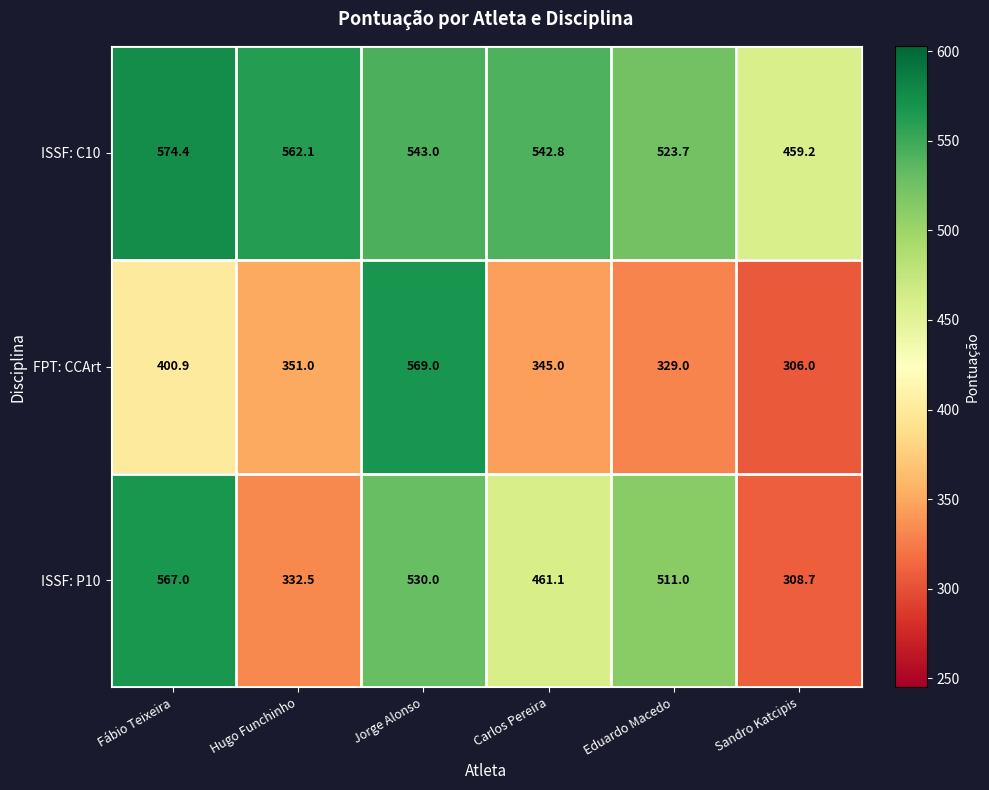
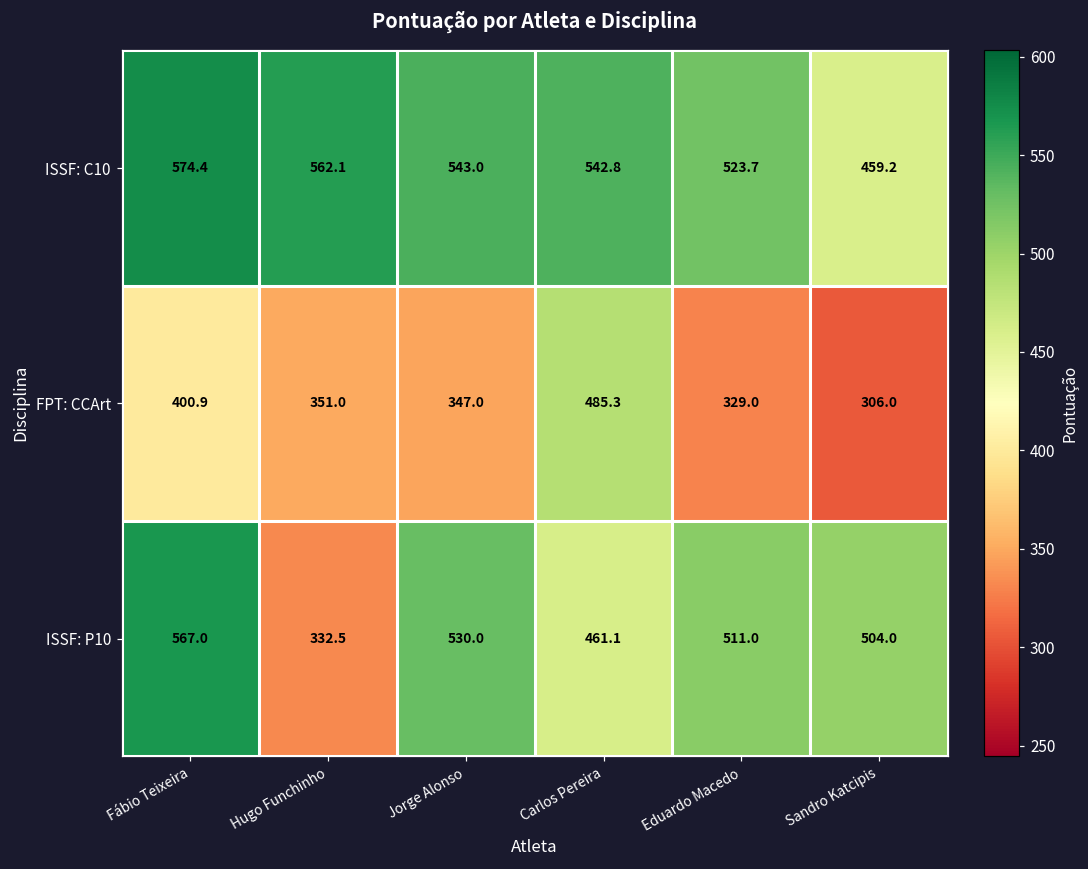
  {
    "ISSF: C10": {
      "Fábio Teixeira": 574.4,
      "Hugo Funchinho": 562.1,
      "Jorge Alonso": 543.0,
      "Carlos Pereira": 542.8,
      "Eduardo Macedo": 523.7,
      "Sandro Katcipis": 459.2
    },
    "FPT: CCArt": {
      "Fábio Teixeira": 400.9,
      "Hugo Funchinho": 351.0,
-     "Jorge Alonso": 569.0,
-     "Carlos Pereira": 345.0,
+     "Jorge Alonso": 347.0,
+     "Carlos Pereira": 485.3,
      "Eduardo Macedo": 329.0,
      "Sandro Katcipis": 306.0
    },
    "ISSF: P10": {
      "Fábio Teixeira": 567.0,
      "Hugo Funchinho": 332.5,
      "Jorge Alonso": 530.0,
      "Carlos Pereira": 461.1,
      "Eduardo Macedo": 511.0,
-     "Sandro Katcipis": 308.7
+     "Sandro Katcipis": 504.0
    }
  }
